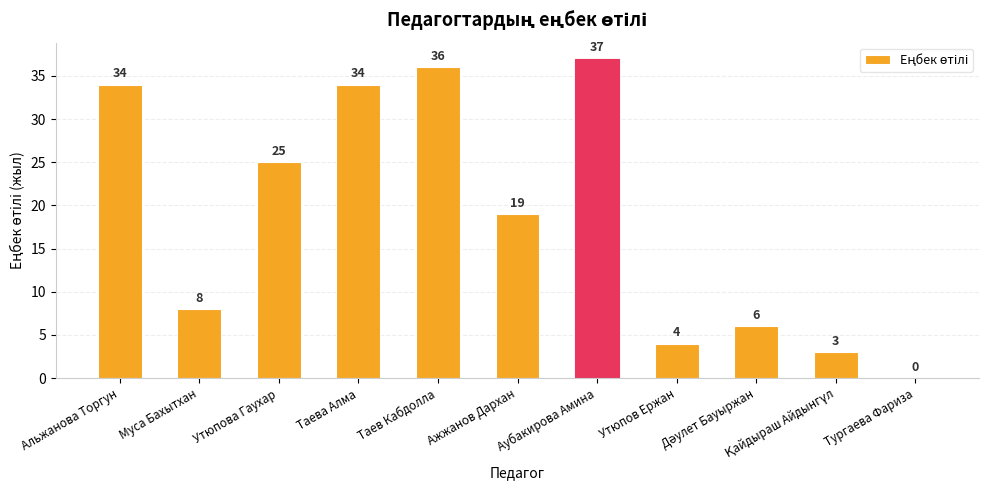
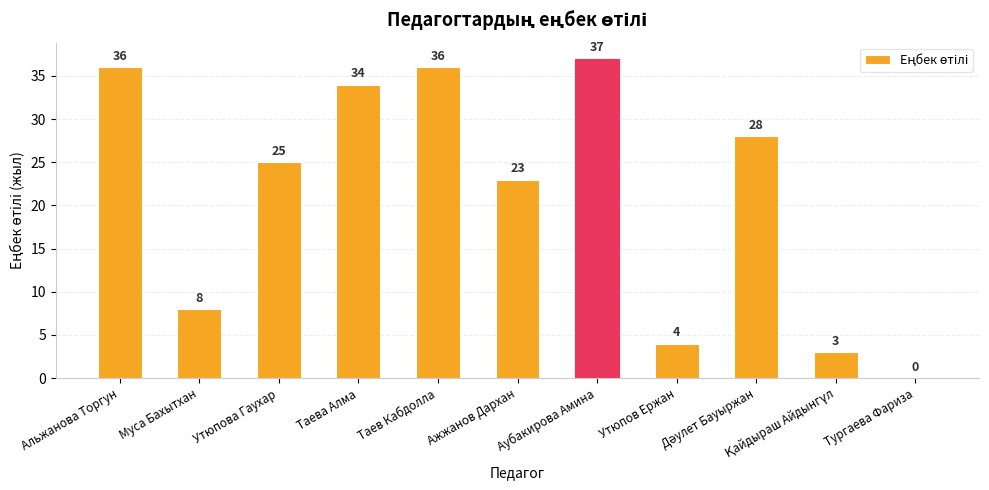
  {
-   "Альжанова Торгун": 34,
+   "Альжанова Торгун": 36,
    "Муса Бахытхан": 8,
    "Утюпова Гаухар": 25,
    "Таева Алма": 34,
    "Таев Кабдолла": 36,
-   "Ажжанов Дархан": 19,
+   "Ажжанов Дархан": 23,
    "Аубакирова Амина": 37,
    "Утюпов Ержан": 4,
-   "Дәулет Бауыржан": 6,
+   "Дәулет Бауыржан": 28,
    "Қайдыраш Айдынгүл": 3,
    "Тургаева Фариза": 0
  }
